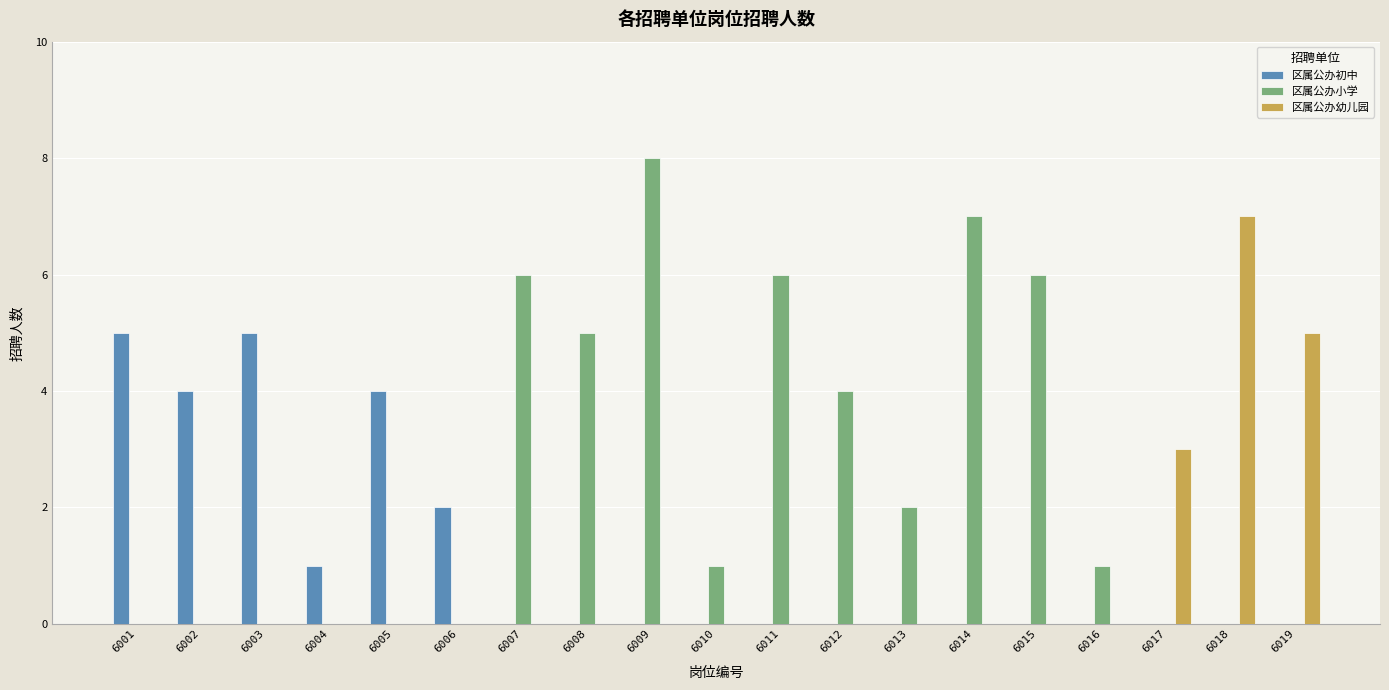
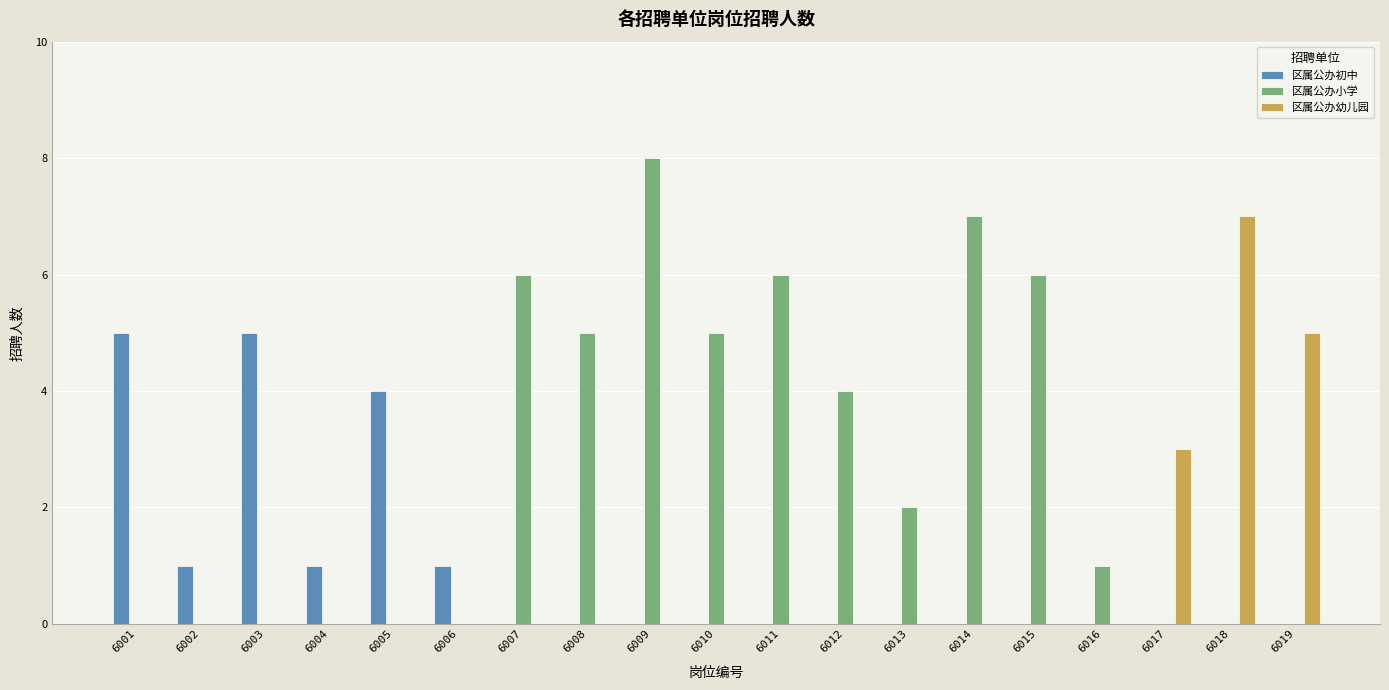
  {
    "区属公办初中": {
      "6001": 5,
-     "6002": 4,
+     "6002": 1,
      "6003": 5,
      "6004": 1,
      "6005": 4,
-     "6006": 2,
+     "6006": 1,
      "6007": 0,
      "6008": 0,
      "6009": 0,
      "6010": 0,
      "6011": 0,
      "6012": 0,
      "6013": 0,
      "6014": 0,
      "6015": 0,
      "6016": 0,
      "6017": 0,
      "6018": 0,
      "6019": 0
    },
    "区属公办小学": {
      "6001": 0,
      "6002": 0,
      "6003": 0,
      "6004": 0,
      "6005": 0,
      "6006": 0,
      "6007": 6,
      "6008": 5,
      "6009": 8,
-     "6010": 1,
+     "6010": 5,
      "6011": 6,
      "6012": 4,
      "6013": 2,
      "6014": 7,
      "6015": 6,
      "6016": 1,
      "6017": 0,
      "6018": 0,
      "6019": 0
    },
    "区属公办幼儿园": {
      "6001": 0,
      "6002": 0,
      "6003": 0,
      "6004": 0,
      "6005": 0,
      "6006": 0,
      "6007": 0,
      "6008": 0,
      "6009": 0,
      "6010": 0,
      "6011": 0,
      "6012": 0,
      "6013": 0,
      "6014": 0,
      "6015": 0,
      "6016": 0,
      "6017": 3,
      "6018": 7,
      "6019": 5
    }
  }
